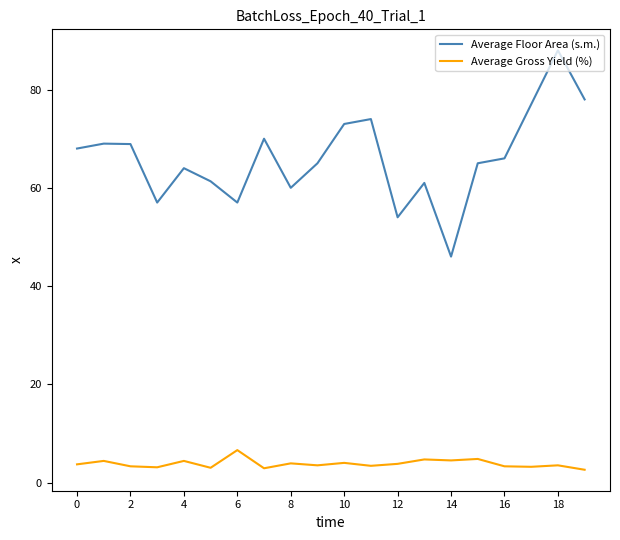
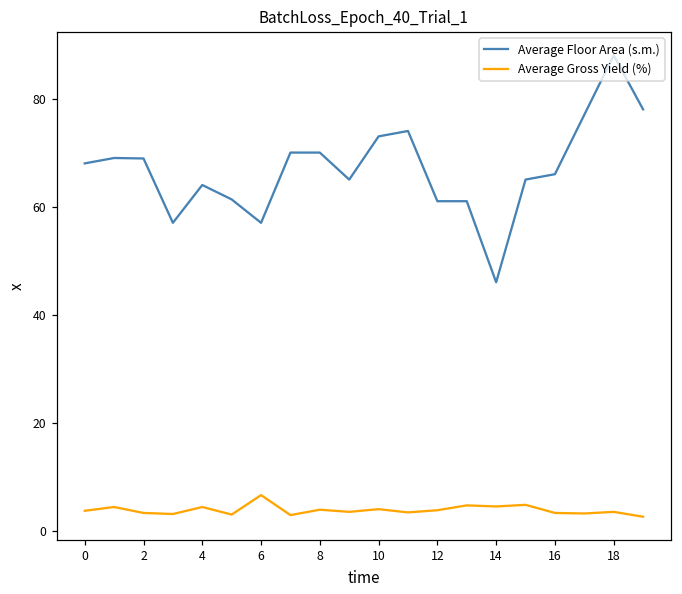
  {
    "Average Floor Area (s.m.)": {
      "0": 68,
      "2": 69,
      "4": 64,
      "6": 57,
-     "8": 60,
+     "8": 70,
      "10": 73,
-     "12": 54,
+     "12": 61,
      "14": 46,
      "16": 66
    },
    "Average Gross Yield (%)": {
      "0": 4,
      "2": 3,
      "4": 4,
      "6": 7,
      "8": 4,
      "10": 4,
      "12": 4,
      "14": 5,
      "16": 3,
      "18": 4
    }
  }
